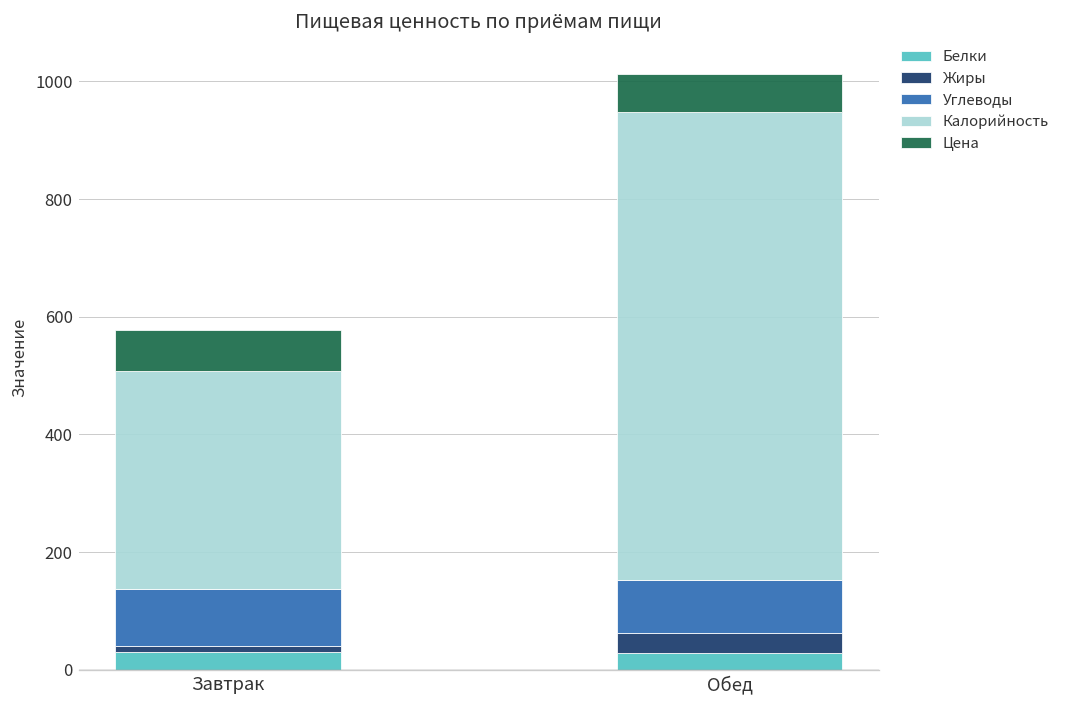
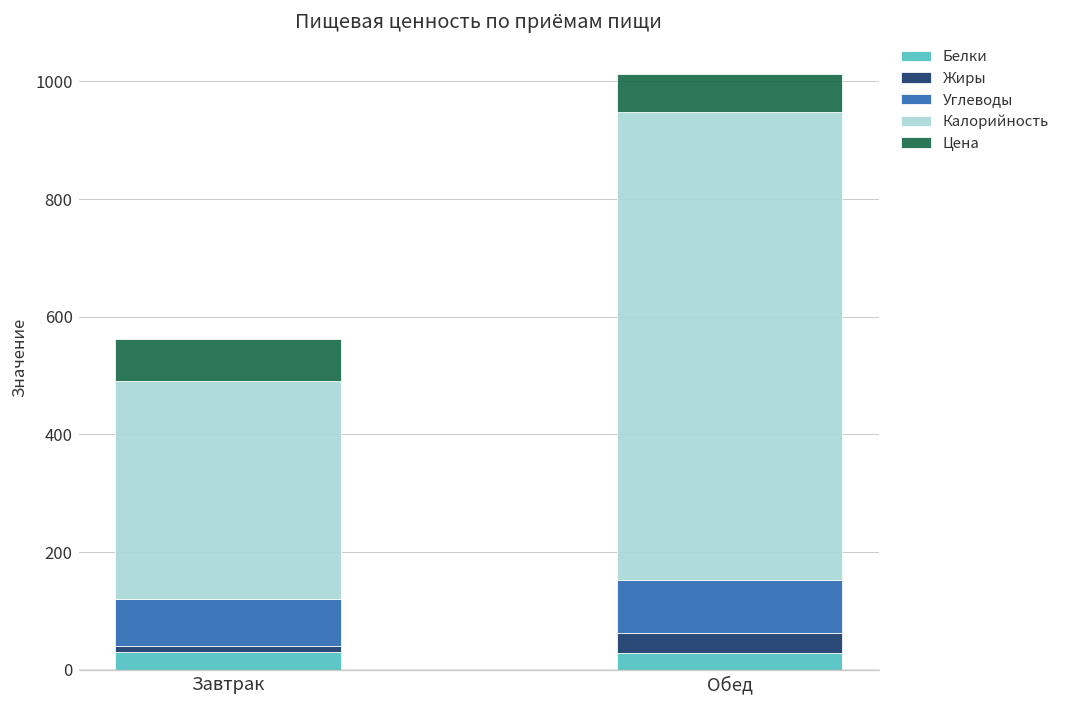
  {
    "Белки": {
      "Завтрак": 30,
      "Обед": 30
    },
    "Углеводы": {
-     "Завтрак": 100,
+     "Завтрак": 80,
      "Обед": 90
    },
    "Калорийность": {
      "Завтрак": 370,
      "Обед": 800
    }
  }
